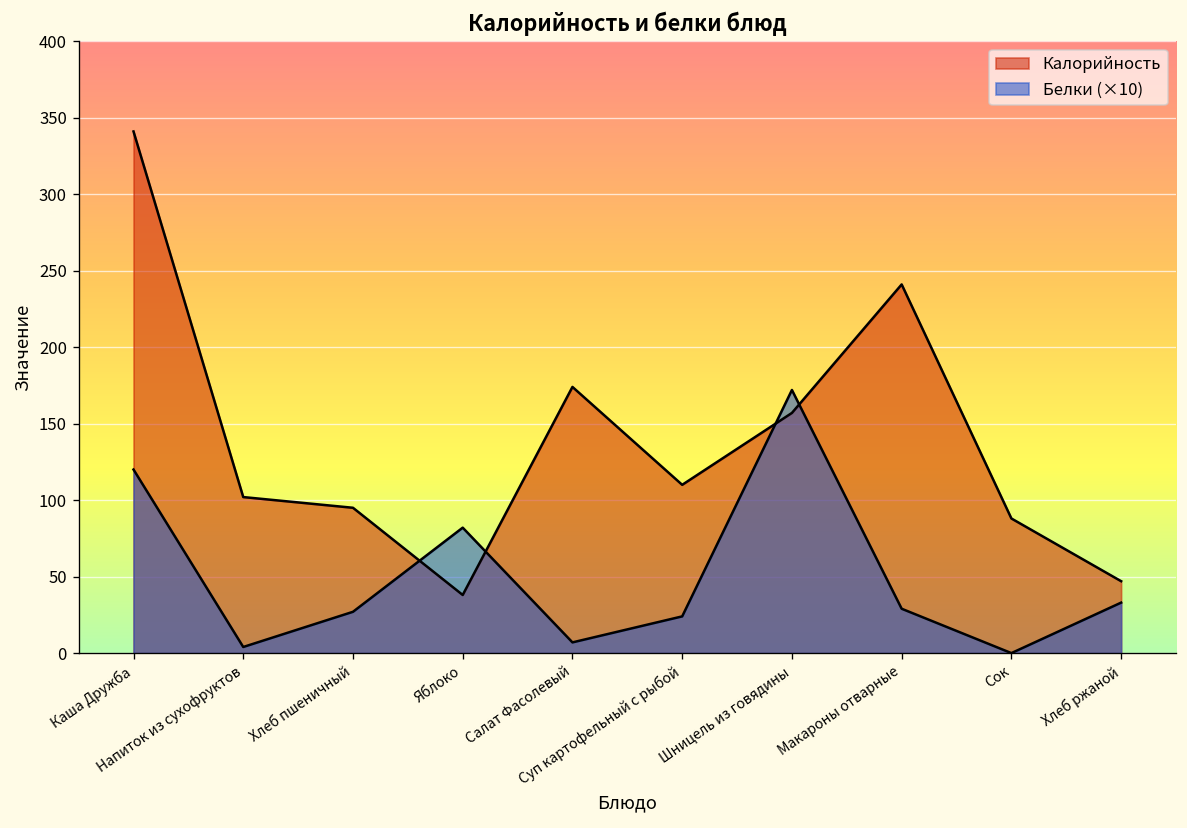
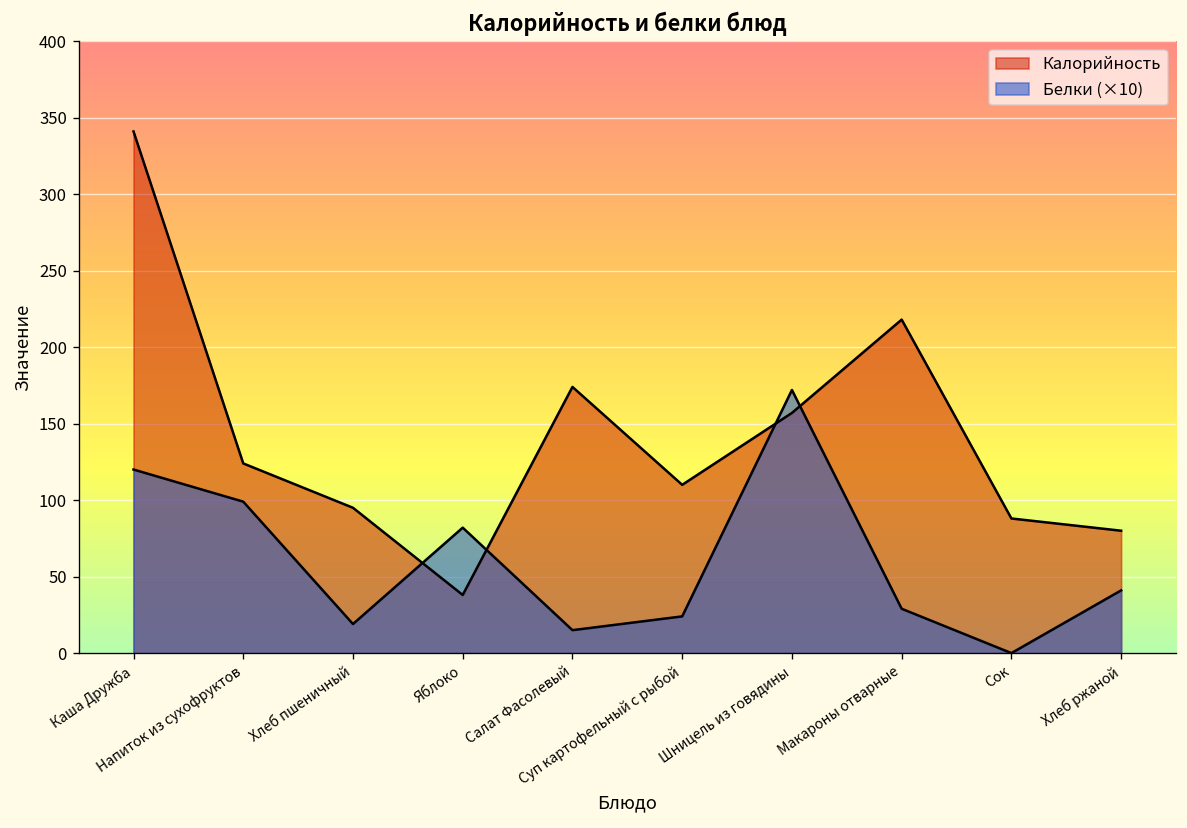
  {
    "Калорийность": {
      "Каша Дружба": 341,
-     "Напиток из сухофруктов": 102,
+     "Напиток из сухофруктов": 124,
      "Хлеб пшеничный": 95,
      "Яблоко": 38,
      "Салат Фасолевый": 174,
      "Суп картофельный с рыбой": 110,
      "Шницель из говядины": 157,
-     "Макароны отварные": 241,
+     "Макароны отварные": 218,
      "Сок": 88,
-     "Хлеб ржаной": 47
+     "Хлеб ржаной": 80
    },
    "Белки (×10)": {
      "Каша Дружба": 120,
-     "Напиток из сухофруктов": 4,
-     "Хлеб пшеничный": 27,
+     "Напиток из сухофруктов": 99,
+     "Хлеб пшеничный": 19,
      "Яблоко": 82,
-     "Салат Фасолевый": 7,
+     "Салат Фасолевый": 15,
      "Суп картофельный с рыбой": 24,
      "Шницель из говядины": 172,
      "Макароны отварные": 29,
      "Сок": 0,
-     "Хлеб ржаной": 33
+     "Хлеб ржаной": 41
    }
  }
